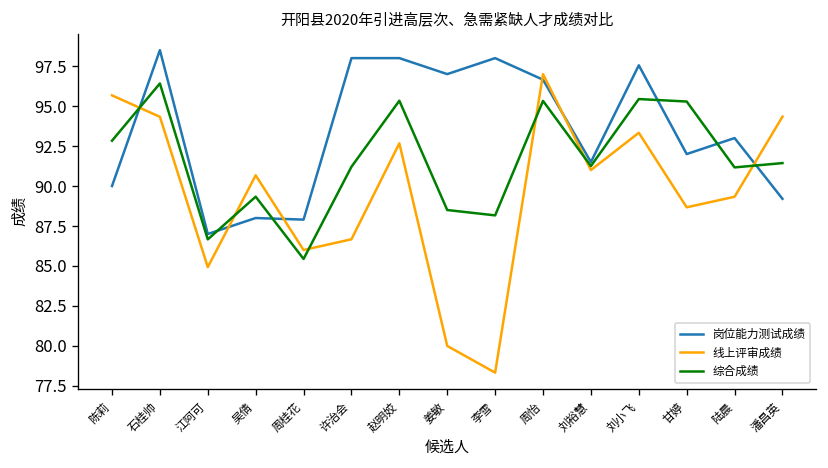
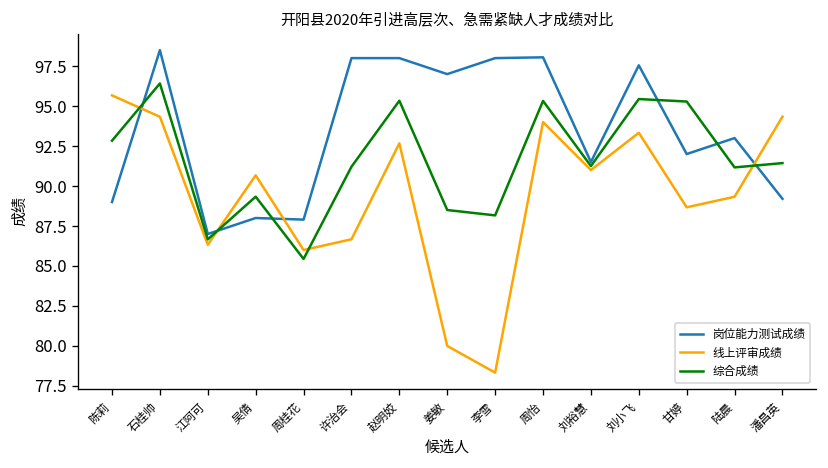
  {
    "岗位能力测试成绩": {
-     "陈莉": 90,
+     "陈莉": 89,
      "石桂帅": 98.5,
      "江阿可": 87.0,
      "吴倩": 88.0,
      "周桂花": 87.9,
      "许治会": 98.0,
      "赵明姣": 98.0,
      "姜敏": 97.0,
      "李雪": 98.0,
-     "周怡": 96.7,
+     "周怡": 98.1,
      "刘裕慧": 91.5,
      "刘小飞": 97.6,
      "甘婷": 92.0,
      "陆晨": 93.0,
      "潘昌英": 89.2
    },
    "线上评审成绩": {
      "陈莉": 95.7,
      "石桂帅": 94.3,
-     "江阿可": 84.9,
+     "江阿可": 86.3,
      "吴倩": 90.7,
      "周桂花": 86.0,
      "许治会": 86.7,
      "赵明姣": 92.7,
      "姜敏": 80.0,
      "李雪": 78.3,
-     "周怡": 97,
+     "周怡": 94,
      "刘裕慧": 91.0,
      "刘小飞": 93.3,
      "甘婷": 88.7,
      "陆晨": 89.3,
      "潘昌英": 94.3
    },
    "综合成绩": {
      "陈莉": 92.8,
      "石桂帅": 96.4,
      "江阿可": 86.7,
      "吴倩": 89.3,
      "周桂花": 85.4,
      "许治会": 91.2,
      "赵明姣": 95.3,
      "姜敏": 88.5,
      "李雪": 88.2,
      "周怡": 95.3,
      "刘裕慧": 91.3,
      "刘小飞": 95.4,
      "甘婷": 95.3,
      "陆晨": 91.2,
      "潘昌英": 91.4
    }
  }
